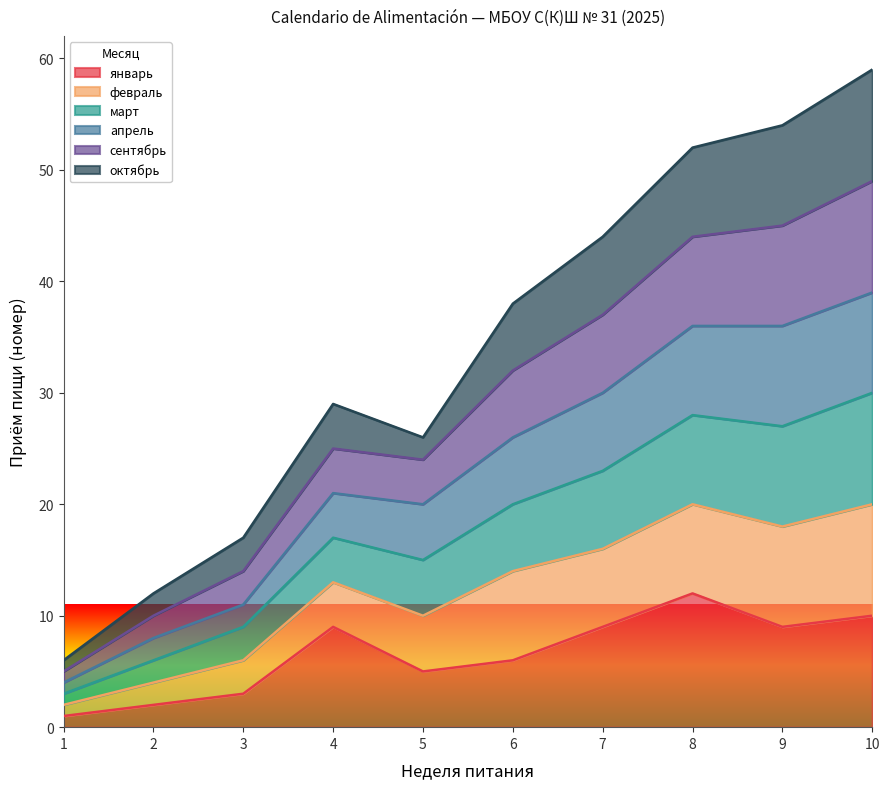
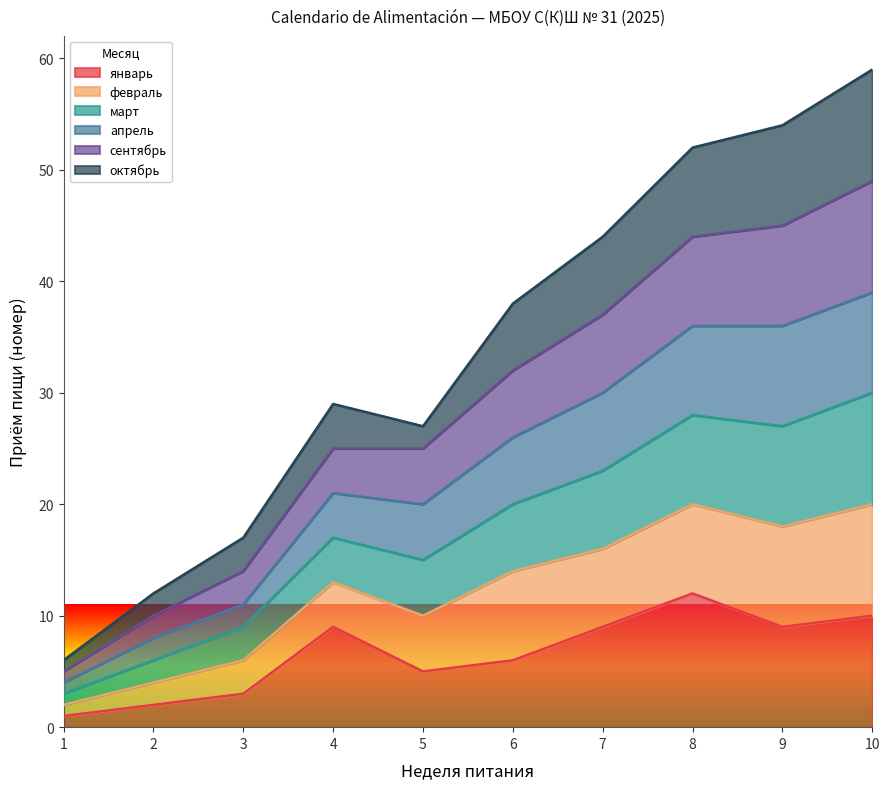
  {
    "январь": {
      "1": 1,
      "2": 2,
      "3": 3,
      "4": 9,
      "5": 5,
      "6": 6,
      "7": 9,
      "8": 12,
      "9": 9,
      "10": 10
    },
    "февраль": {
      "1": 1,
      "2": 2,
      "3": 3,
      "4": 4,
      "5": 5,
      "6": 8,
      "7": 7,
      "8": 8,
      "9": 9,
      "10": 10
    },
    "сентябрь": {
      "1": 1,
      "2": 2,
      "3": 3,
      "4": 4,
-     "5": 4,
+     "5": 5,
      "6": 6,
      "7": 7,
      "8": 8,
      "9": 9,
      "10": 10
    },
    "октябрь": {
      "1": 1,
      "2": 2,
      "3": 3,
      "4": 4,
      "5": 2,
      "6": 6,
      "7": 7,
      "8": 8,
      "9": 9,
      "10": 10
    }
  }
